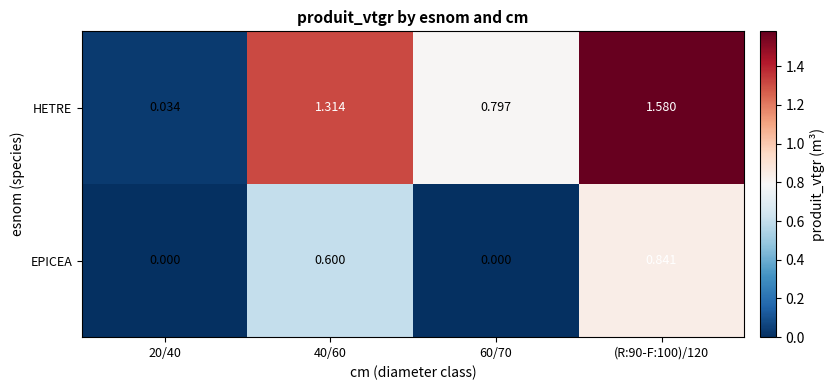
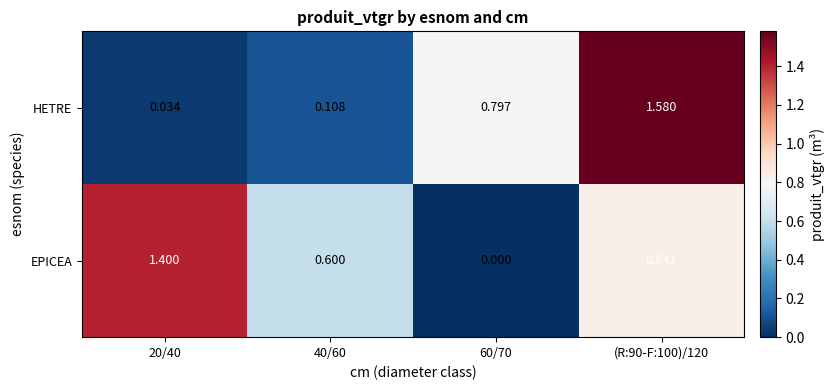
  {
    "HETRE": {
      "20/40": 0.034,
-     "40/60": 1.314,
+     "40/60": 0.108,
      "60/70": 0.797,
      "(R:90-F:100)/120": 1.580
    },
    "EPICEA": {
-     "20/40": 0.000,
+     "20/40": 1.400,
      "40/60": 0.600,
      "60/70": 0.000
    }
  }
